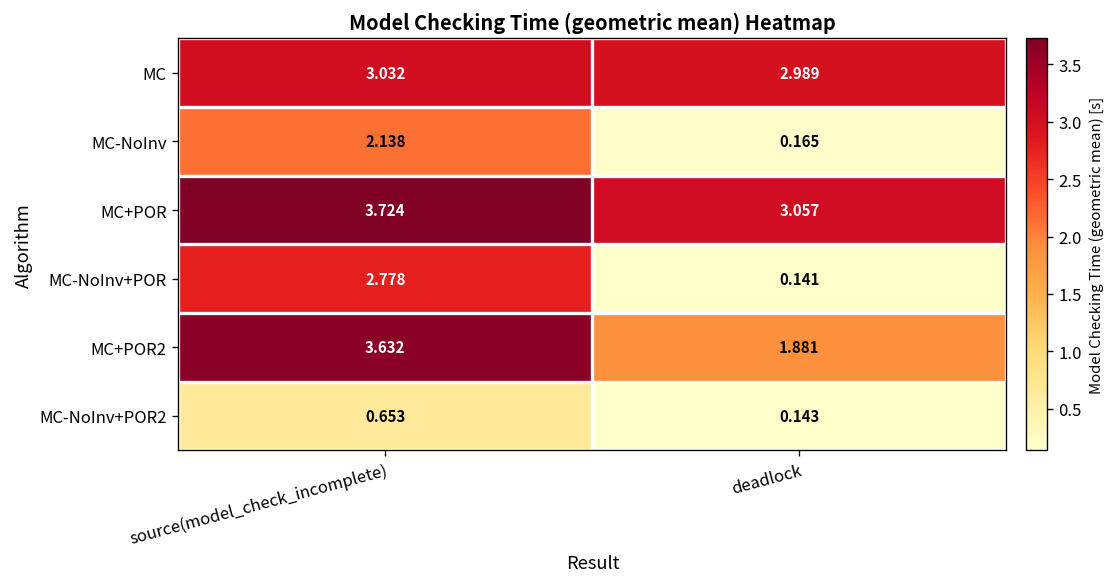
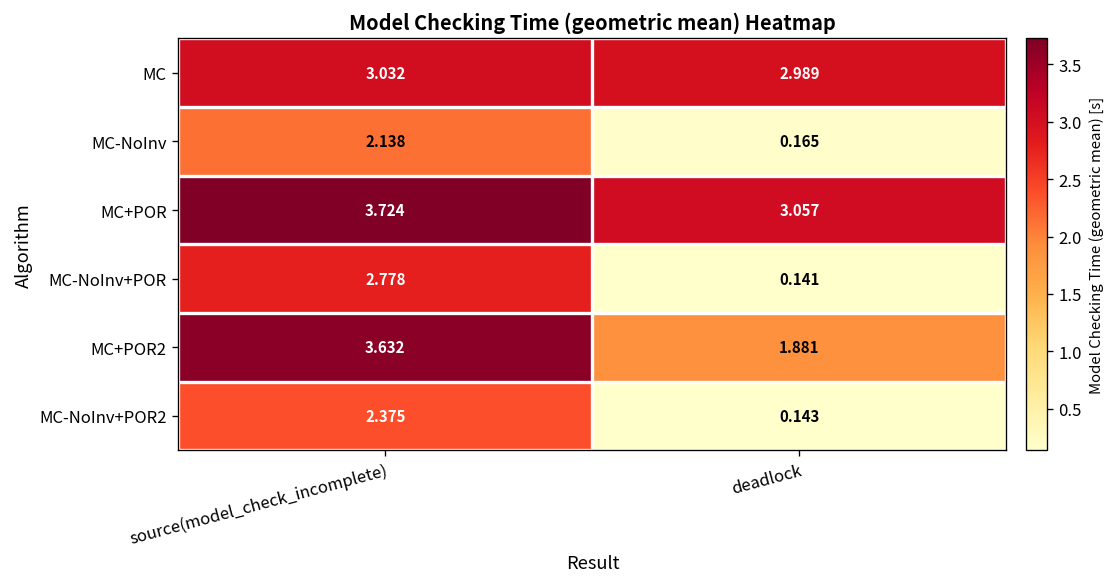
  {
    "MC": {
      "source(model_check_incomplete)": 3.032,
      "deadlock": 2.989
    },
    "MC-NoInv": {
      "source(model_check_incomplete)": 2.138,
      "deadlock": 0.165
    },
    "MC+POR": {
      "source(model_check_incomplete)": 3.724,
      "deadlock": 3.057
    },
    "MC-NoInv+POR": {
      "source(model_check_incomplete)": 2.778,
      "deadlock": 0.141
    },
    "MC+POR2": {
      "source(model_check_incomplete)": 3.632,
      "deadlock": 1.881
    },
    "MC-NoInv+POR2": {
-     "source(model_check_incomplete)": 0.653,
+     "source(model_check_incomplete)": 2.375,
      "deadlock": 0.143
    }
  }
